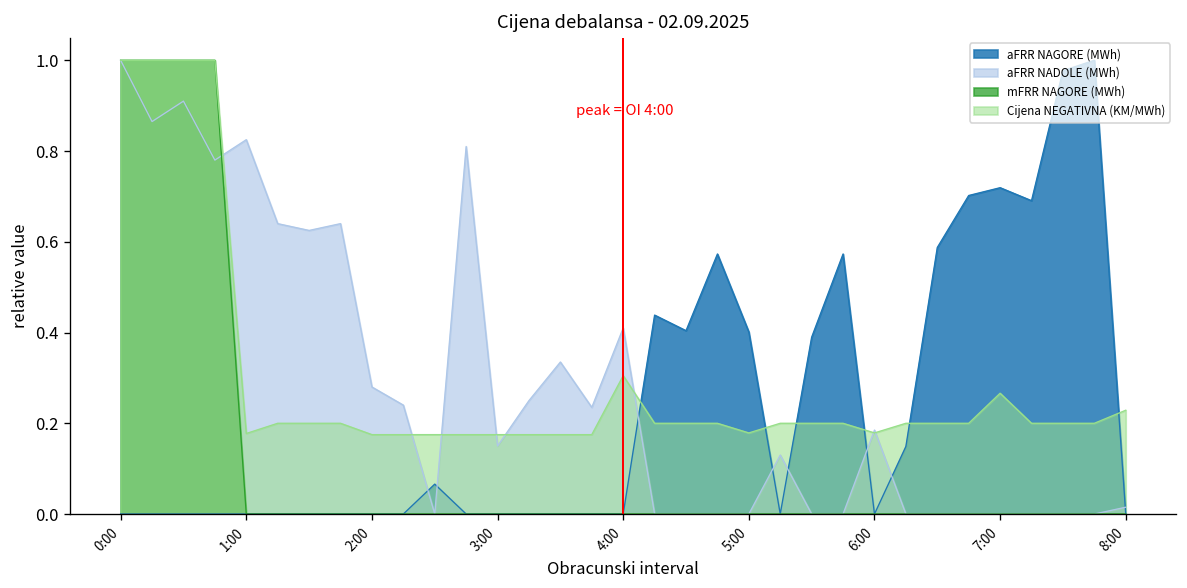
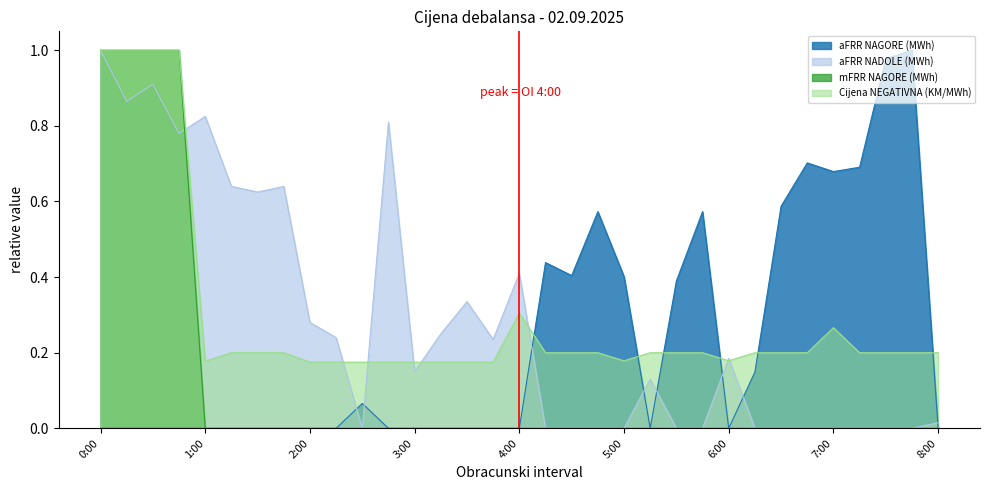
  {
    "aFRR NAGORE (MWh)": {
      "0:00": 0.00,
      "5:00": 0.40,
-     "7:00": 0.72
+     "7:00": 0.68
    },
    "aFRR NADOLE (MWh)": {
      "1:00": 0.83,
      "2:00": 0.28,
      "3:00": 0.15,
      "4:00": 0.41,
      "8:00": 0.02
    },
    "Cijena NEGATIVNA (KM/MWh)": {
      "1:00": 0.18,
      "2:00": 0.18,
      "3:00": 0.18,
      "4:00": 0.31,
      "5:00": 0.18,
      "7:00": 0.27,
-     "8:00": 0.23
+     "8:00": 0.20
    }
  }
